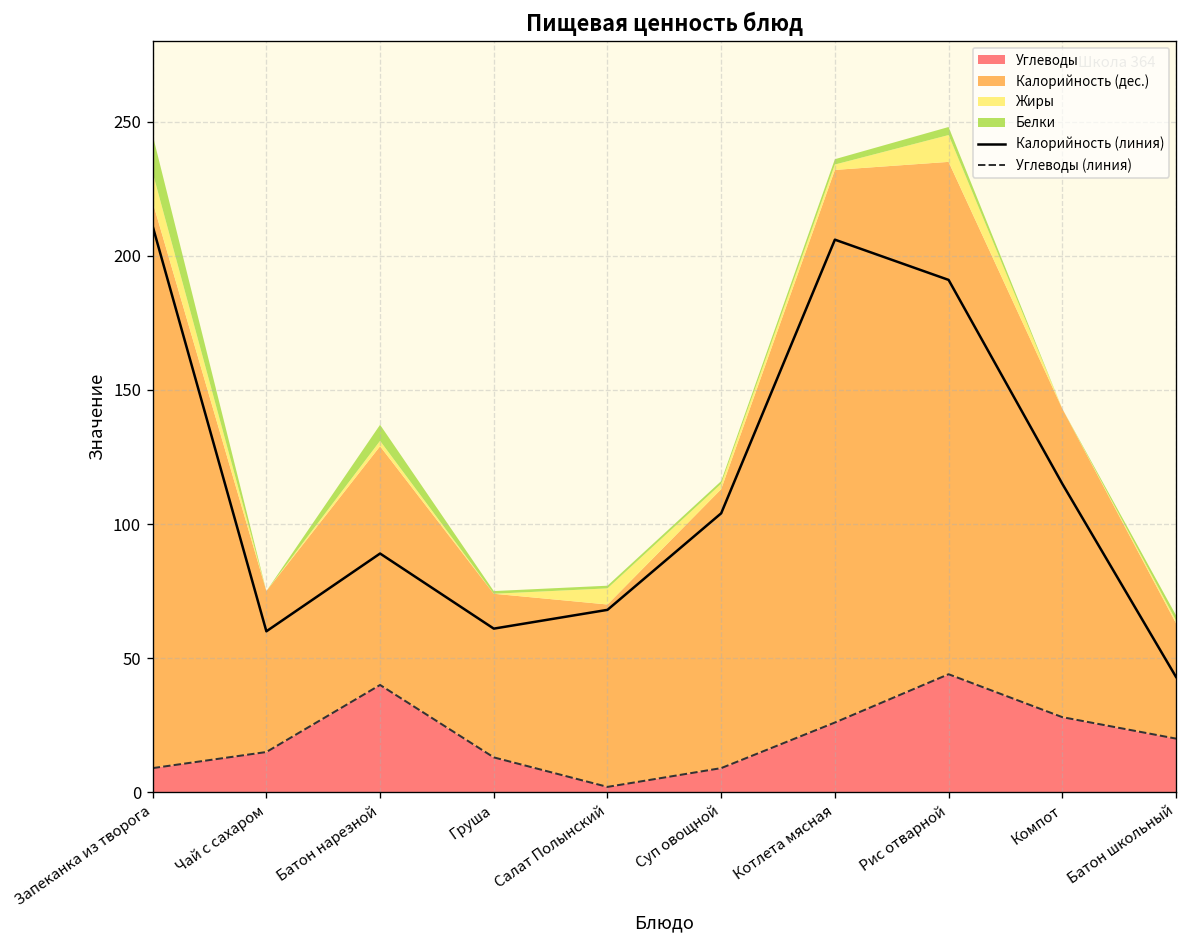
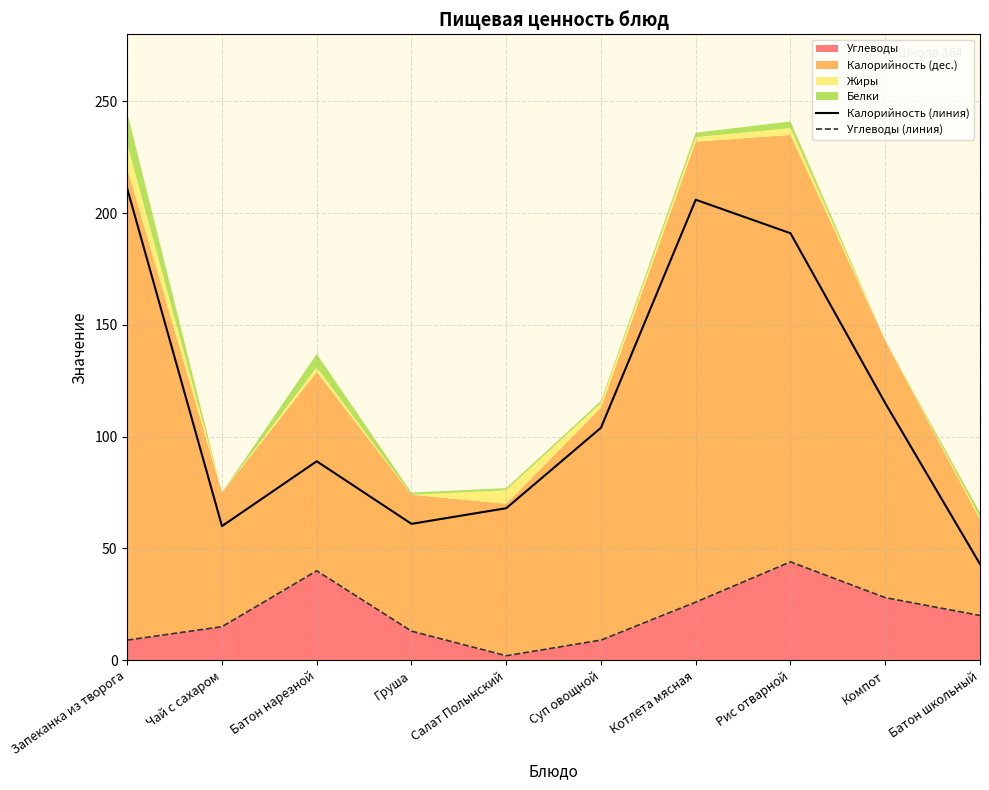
  {
    "Калорийность (линия)": {
      "Запеканка из творога": 211,
      "Чай с сахаром": 60,
      "Батон нарезной": 89,
      "Груша": 61,
      "Салат Полынский": 68,
      "Суп овощной": 104,
      "Котлета мясная": 206,
      "Рис отварной": 191,
      "Компот": 115,
      "Батон школьный": 43
    },
    "Углеводы": {
      "Запеканка из творога": 9,
      "Чай с сахаром": 15,
      "Батон нарезной": 40,
      "Груша": 13,
      "Салат Полынский": 2,
      "Суп овощной": 9,
      "Котлета мясная": 26,
      "Рис отварной": 44,
      "Компот": 28,
      "Батон школьный": 20
    },
    "Калорийность (дес.)": {
      "Запеканка из творога": 211,
      "Батон нарезной": 89,
      "Салат Полынский": 68,
      "Суп овощной": 104,
      "Котлета мясная": 206,
      "Рис отварной": 191
    },
    "Жиры": {
      "Запеканка из творога": 11,
      "Батон нарезной": 2,
      "Котлета мясная": 2,
-     "Рис отварной": 10
+     "Рис отварной": 3
    },
    "Белки": {
      "Запеканка из творога": 14,
      "Батон нарезной": 6,
      "Котлета мясная": 2,
      "Рис отварной": 3,
      "Батон школьный": 2
    }
  }
